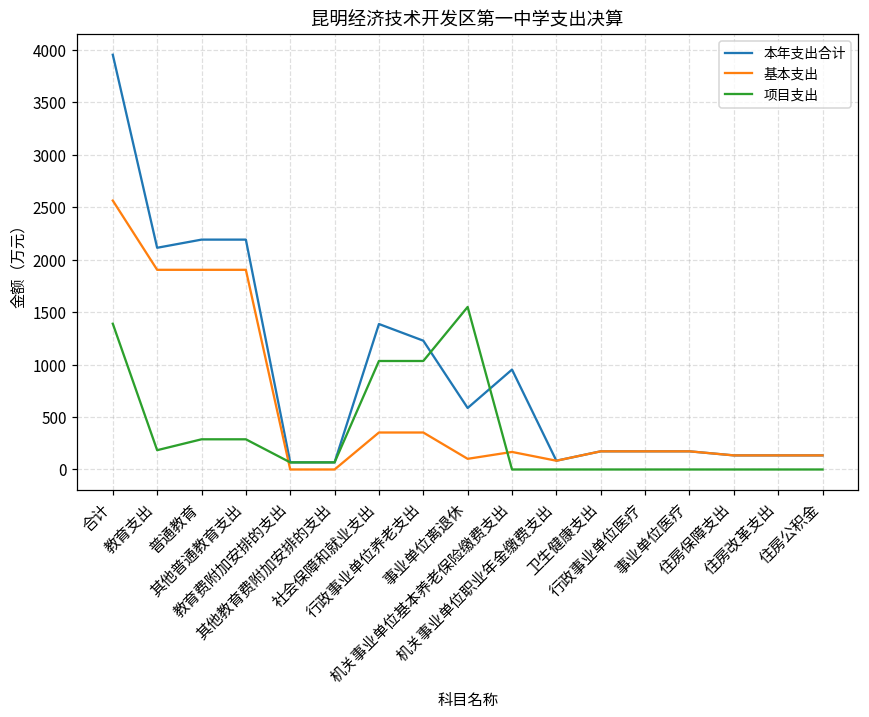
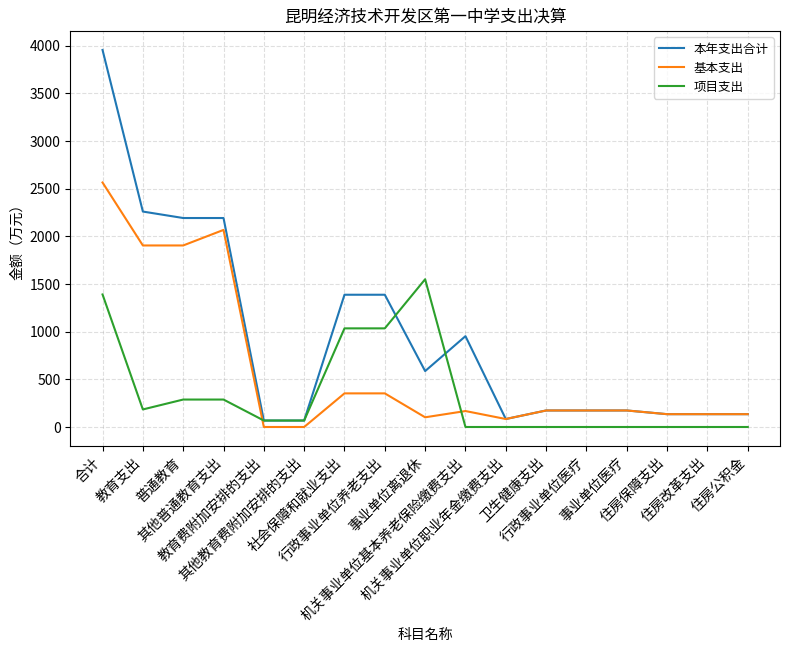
  {
    "本年支出合计": {
      "合计": 4000,
-     "教育支出": 2100,
+     "教育支出": 2300,
      "普通教育": 2200,
      "其他普通教育支出": 2200,
      "社会保障和就业支出": 1400,
-     "行政事业单位养老支出": 1200,
+     "行政事业单位养老支出": 1400,
      "事业单位离退休": 600,
      "机关事业单位基本养老保险缴费支出": 1000
    },
    "基本支出": {
      "合计": 2600,
      "教育支出": 1900,
      "普通教育": 1900,
-     "其他普通教育支出": 1900,
+     "其他普通教育支出": 2100,
      "教育费附加安排的支出": 0,
      "其他教育费附加安排的支出": 0,
      "社会保障和就业支出": 400,
      "行政事业单位养老支出": 400,
      "事业单位离退休": 100,
      "机关事业单位基本养老保险缴费支出": 200
    },
    "项目支出": {
      "合计": 1400,
      "教育支出": 200,
      "普通教育": 300,
      "其他普通教育支出": 300,
      "社会保障和就业支出": 1000,
      "行政事业单位养老支出": 1000,
      "事业单位离退休": 1500,
      "机关事业单位基本养老保险缴费支出": 0,
      "机关事业单位职业年金缴费支出": 0,
      "卫生健康支出": 0,
      "行政事业单位医疗": 0,
      "事业单位医疗": 0,
      "住房保障支出": 0,
      "住房改革支出": 0,
      "住房公积金": 0
    }
  }
